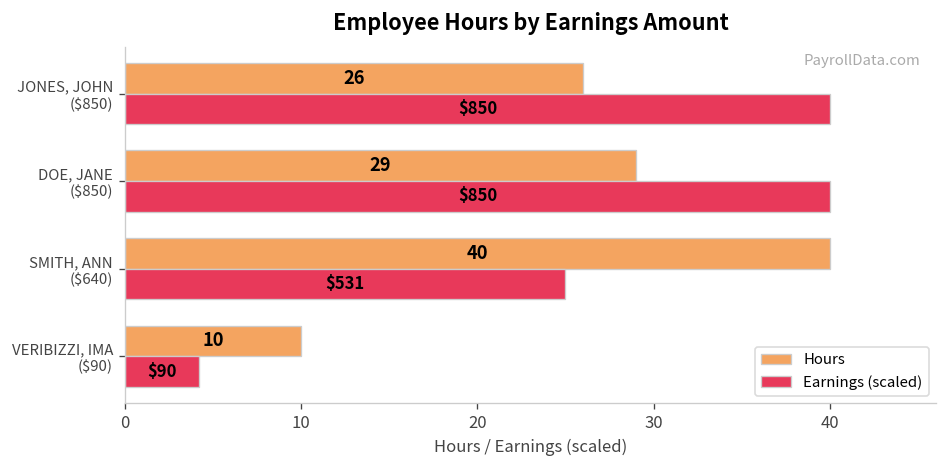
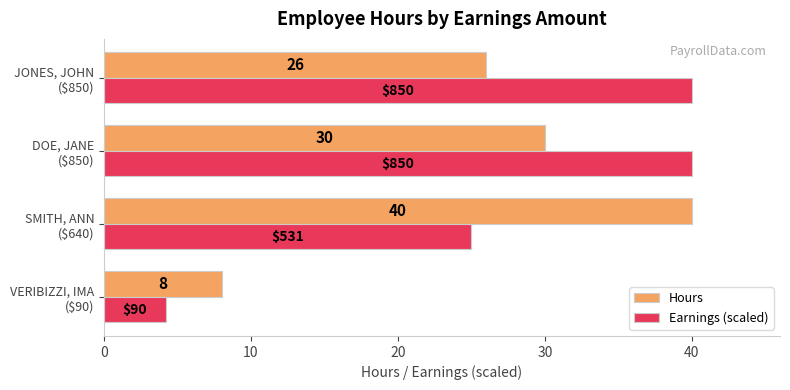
  {
    "Hours": {
      "JONES, JOHN ($850)": 26,
-     "DOE, JANE ($850)": 29,
+     "DOE, JANE ($850)": 30,
      "SMITH, ANN ($640)": 40,
-     "VERIBIZZI, IMA ($90)": 10
+     "VERIBIZZI, IMA ($90)": 8
    }
  }
